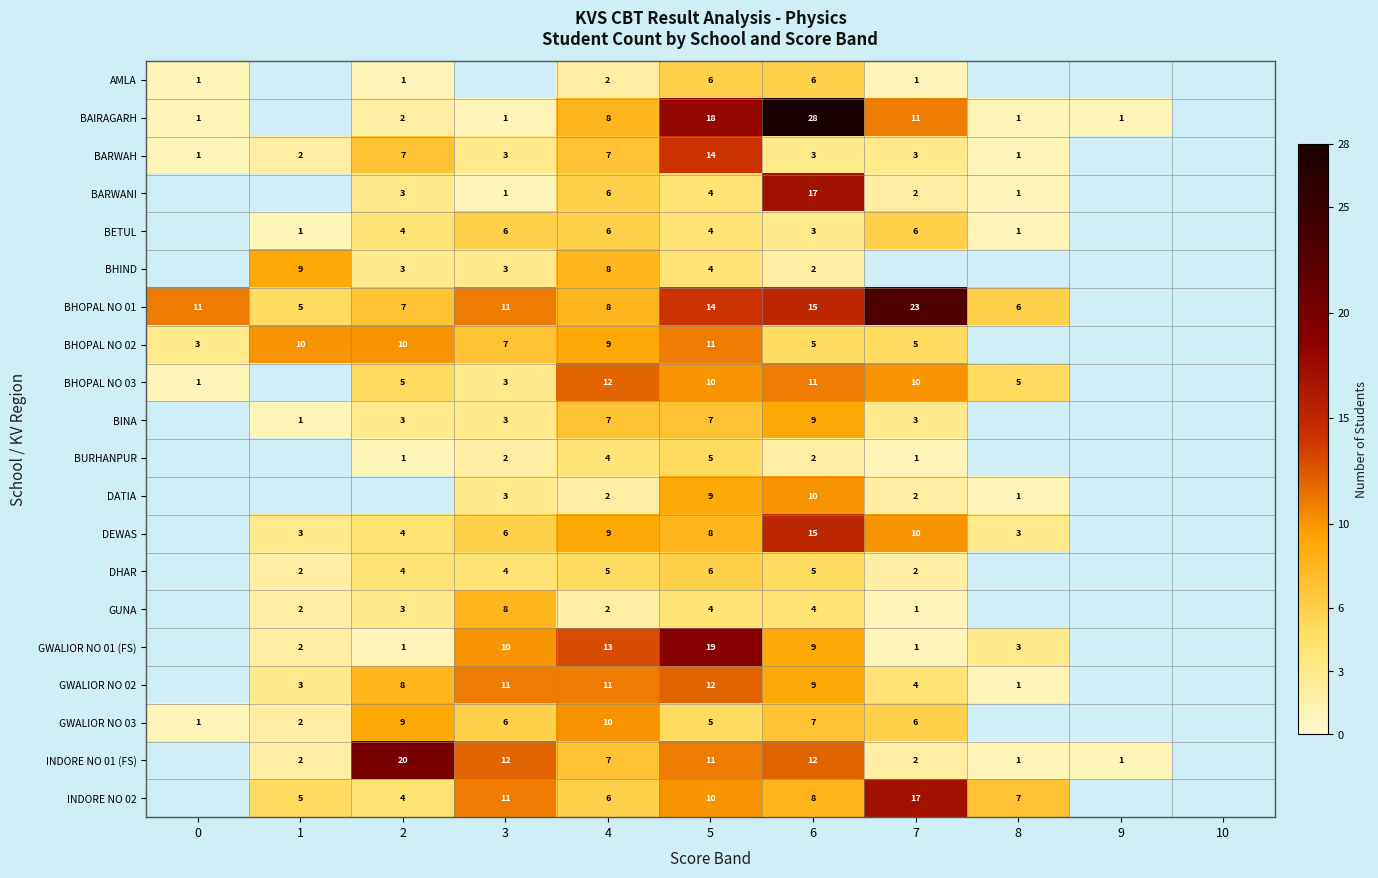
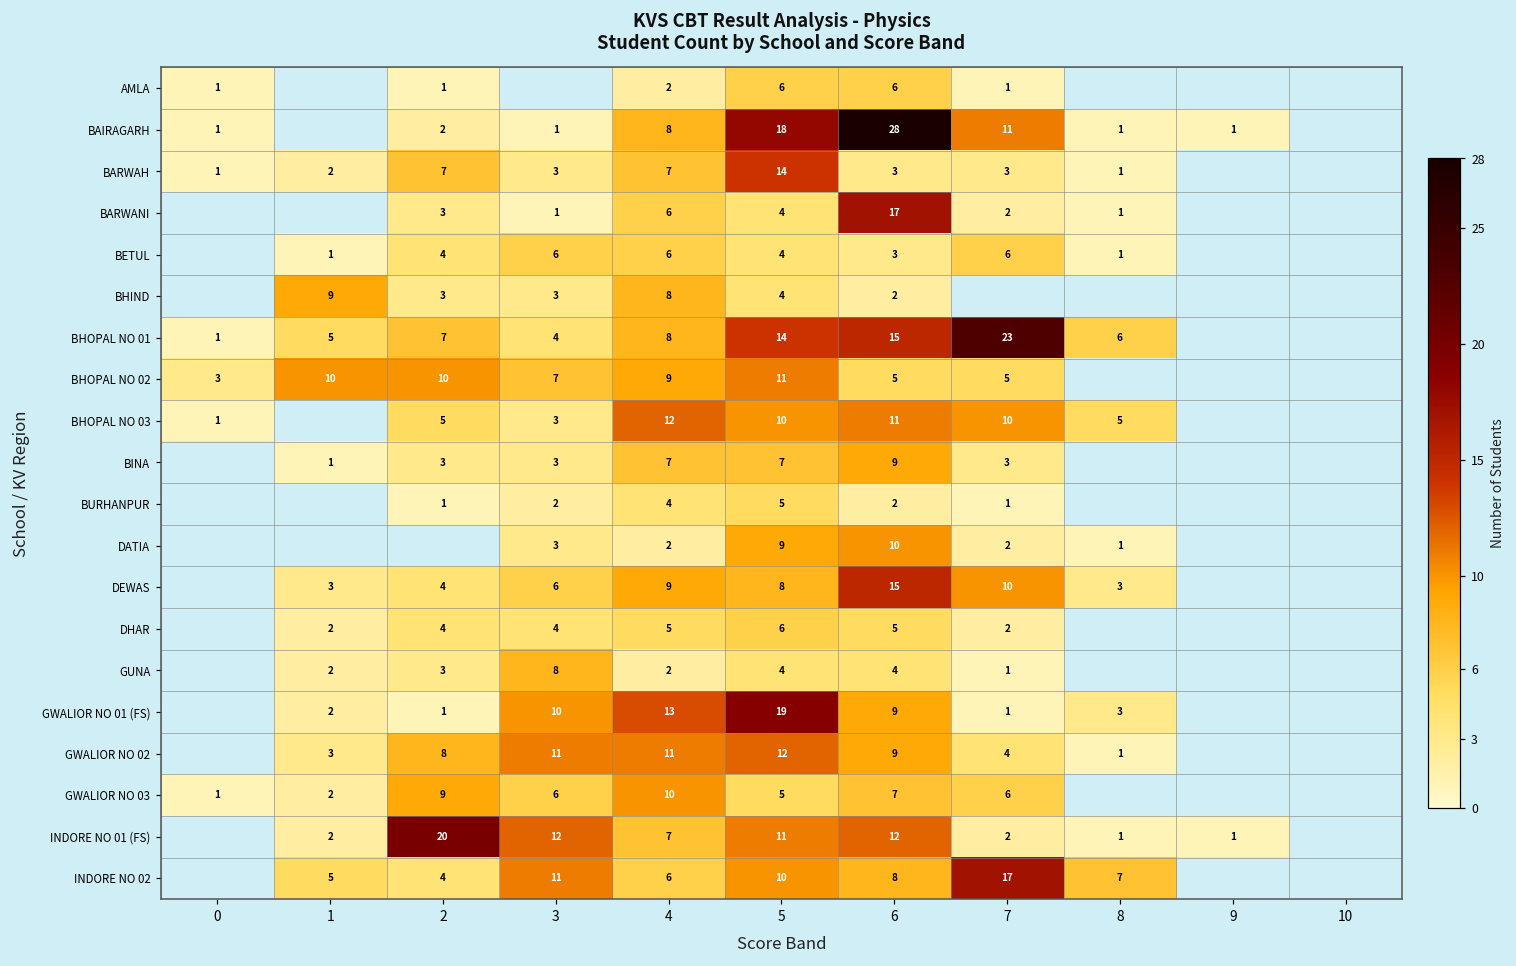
  {
    "AMLA": {
      "0": 1,
      "2": 1,
      "4": 2,
      "5": 6,
      "6": 6,
      "7": 1
    },
    "BAIRAGARH": {
      "0": 1,
      "2": 2,
      "3": 1,
      "4": 8,
      "5": 18,
      "6": 28,
      "7": 11,
      "8": 1,
      "9": 1
    },
    "BARWAH": {
      "0": 1,
      "1": 2,
      "2": 7,
      "3": 3,
      "4": 7,
      "5": 14,
      "6": 3,
      "7": 3,
      "8": 1
    },
    "BARWANI": {
      "2": 3,
      "3": 1,
      "4": 6,
      "5": 4,
      "6": 17,
      "7": 2,
      "8": 1
    },
    "BETUL": {
      "1": 1,
      "2": 4,
      "3": 6,
      "4": 6,
      "5": 4,
      "6": 3,
      "7": 6,
      "8": 1
    },
    "BHIND": {
      "1": 9,
      "2": 3,
      "3": 3,
      "4": 8,
      "5": 4,
      "6": 2
    },
    "BHOPAL NO 01": {
-     "0": 11,
+     "0": 1,
      "1": 5,
      "2": 7,
-     "3": 11,
+     "3": 4,
      "4": 8,
      "5": 14,
      "6": 15,
      "7": 23,
      "8": 6
    },
    "BHOPAL NO 02": {
      "0": 3,
      "1": 10,
      "2": 10,
      "3": 7,
      "4": 9,
      "5": 11,
      "6": 5,
      "7": 5
    },
    "BHOPAL NO 03": {
      "0": 1,
      "2": 5,
      "3": 3,
      "4": 12,
      "5": 10,
      "6": 11,
      "7": 10,
      "8": 5
    },
    "BINA": {
      "1": 1,
      "2": 3,
      "3": 3,
      "4": 7,
      "5": 7,
      "6": 9,
      "7": 3
    },
    "BURHANPUR": {
      "2": 1,
      "3": 2,
      "4": 4,
      "5": 5,
      "6": 2,
      "7": 1
    },
    "DATIA": {
      "3": 3,
      "4": 2,
      "5": 9,
      "6": 10,
      "7": 2,
      "8": 1
    },
    "DEWAS": {
      "1": 3,
      "2": 4,
      "3": 6,
      "4": 9,
      "5": 8,
      "6": 15,
      "7": 10,
      "8": 3
    },
    "DHAR": {
      "1": 2,
      "2": 4,
      "3": 4,
      "4": 5,
      "5": 6,
      "6": 5,
      "7": 2
    },
    "GUNA": {
      "1": 2,
      "2": 3,
      "3": 8,
      "4": 2,
      "5": 4,
      "6": 4,
      "7": 1
    },
    "GWALIOR NO 01 (FS)": {
      "1": 2,
      "2": 1,
      "3": 10,
      "4": 13,
      "5": 19,
      "6": 9,
      "7": 1,
      "8": 3
    },
    "GWALIOR NO 02": {
      "1": 3,
      "2": 8,
      "3": 11,
      "4": 11,
      "5": 12,
      "6": 9,
      "7": 4,
      "8": 1
    },
    "GWALIOR NO 03": {
      "0": 1,
      "1": 2,
      "2": 9,
      "3": 6,
      "4": 10,
      "5": 5,
      "6": 7,
      "7": 6
    },
    "INDORE NO 01 (FS)": {
      "1": 2,
      "2": 20,
      "3": 12,
      "4": 7,
      "5": 11,
      "6": 12,
      "7": 2,
      "8": 1,
      "9": 1
    },
    "INDORE NO 02": {
      "1": 5,
      "2": 4,
      "3": 11,
      "4": 6,
      "5": 10,
      "6": 8,
      "7": 17,
      "8": 7
    }
  }
